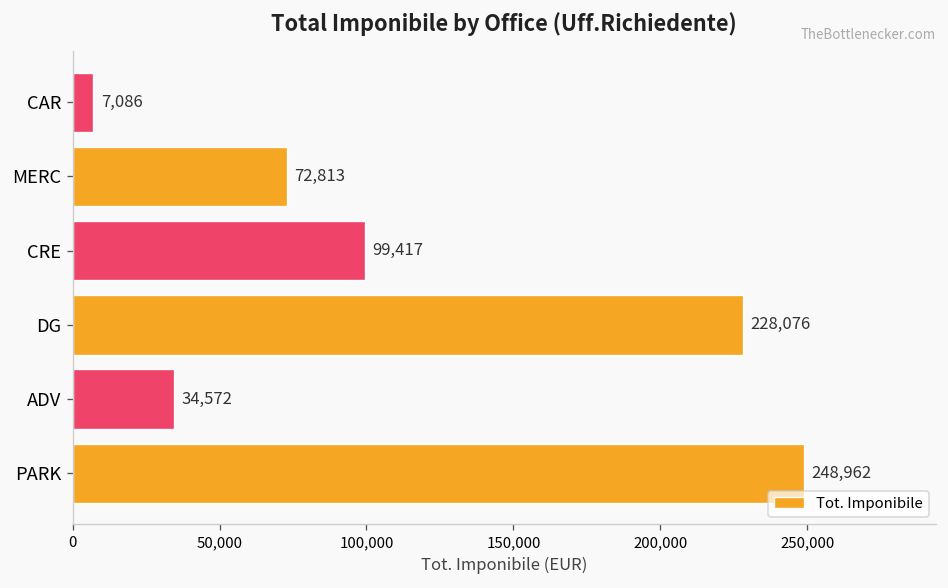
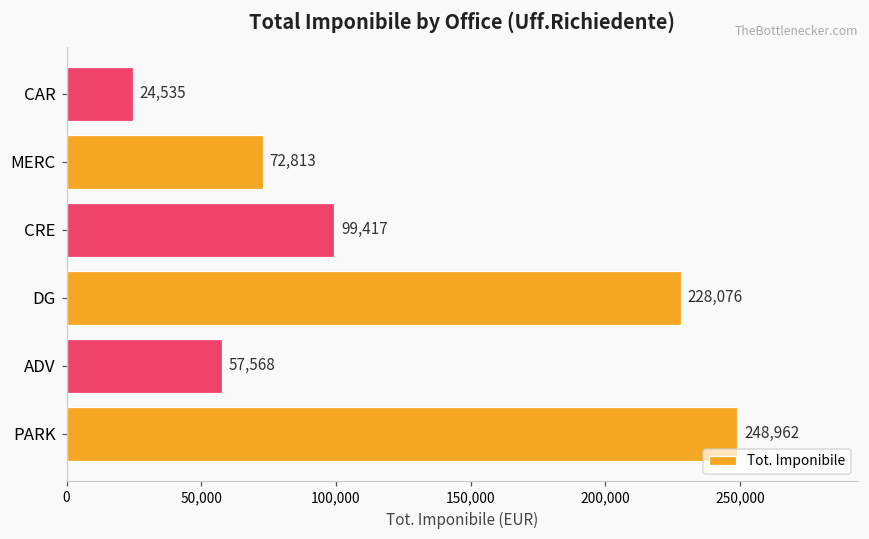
  {
-   "CAR": "7,086",
+   "CAR": "24,535",
    "MERC": "72,813",
    "CRE": "99,417",
    "DG": "228,076",
-   "ADV": "34,572",
+   "ADV": "57,568",
    "PARK": "248,962"
  }
